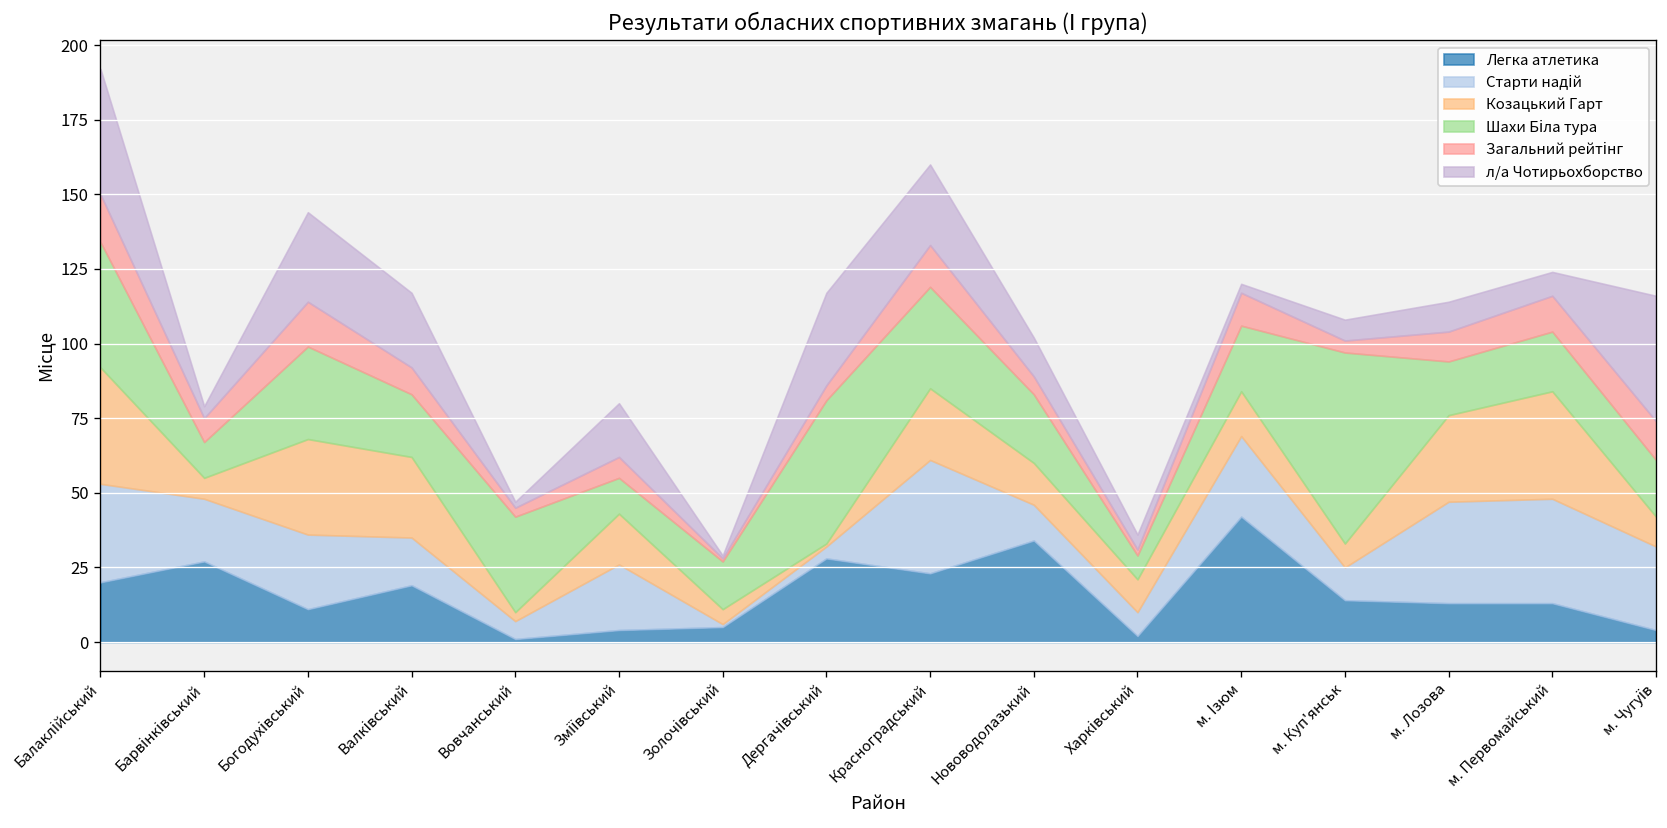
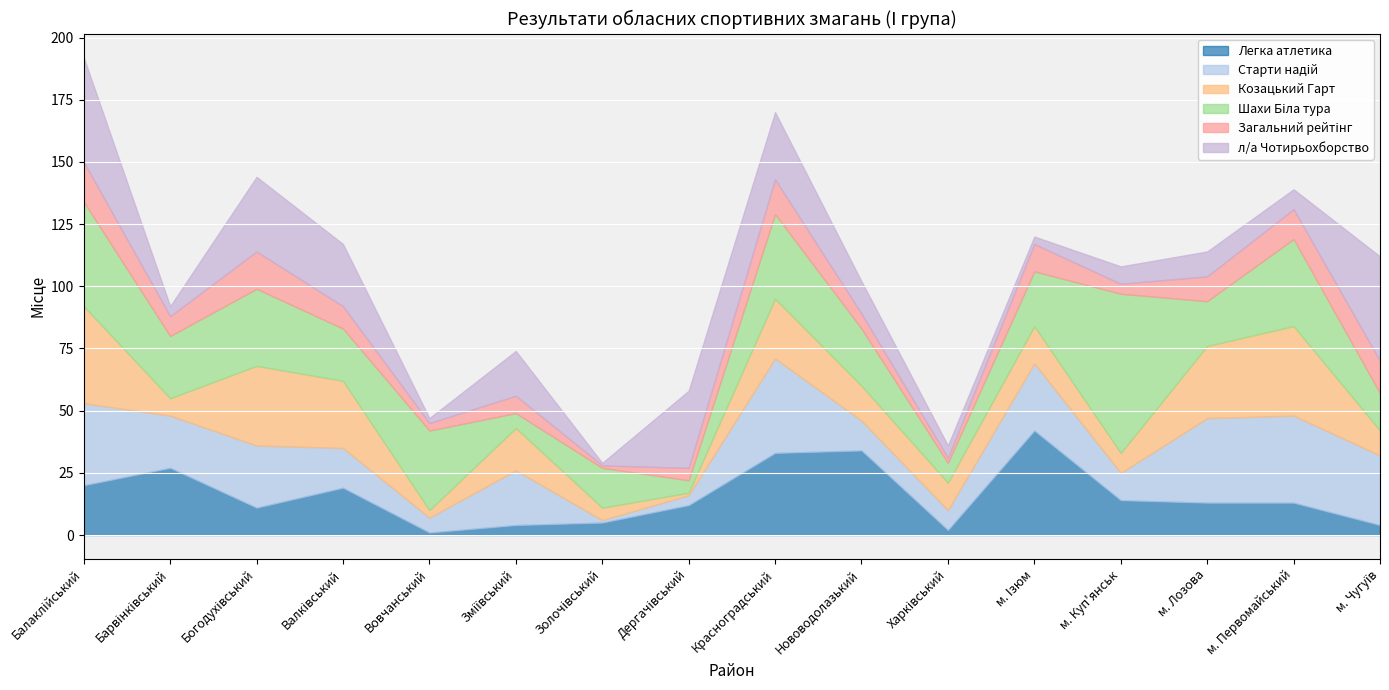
  {
    "Легка атлетика": {
      "Балаклійський": 20,
      "Барвінківський": 27,
      "Богодухівський": 11,
      "Валківський": 19,
      "Зміївський": 4,
-     "Дергачівський": 28,
-     "Красноградський": 23,
+     "Дергачівський": 12,
+     "Красноградський": 33,
      "Нововодолазький": 34,
      "Харківський": 2,
      "м. Ізюм": 42,
      "м. Куп'янськ": 14,
      "м. Лозова": 13,
      "м. Первомайський": 13,
      "м. Чугуїв": 4
    },
    "Шахи Біла тура": {
      "Балаклійський": 42,
-     "Барвінківський": 12,
+     "Барвінківський": 25,
      "Богодухівський": 31,
      "Валківський": 21,
      "Вовчанський": 32,
-     "Зміївський": 12,
-     "Дергачівський": 48,
+     "Зміївський": 6,
+     "Дергачівський": 5,
      "Красноградський": 34,
      "Нововодолазький": 23,
      "Харківський": 8,
      "м. Ізюм": 22,
      "м. Куп'янськ": 64,
      "м. Лозова": 18,
-     "м. Первомайський": 20,
-     "м. Чугуїв": 19
+     "м. Первомайський": 35,
+     "м. Чугуїв": 15
    }
  }
